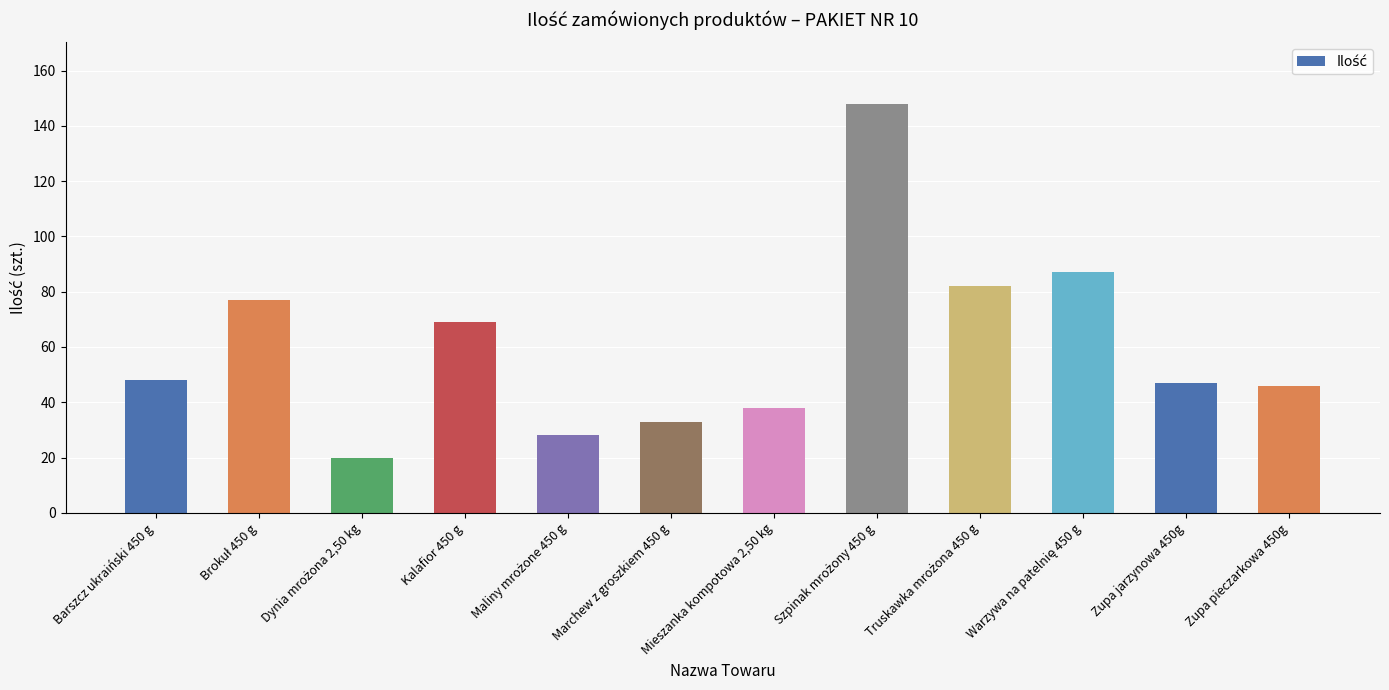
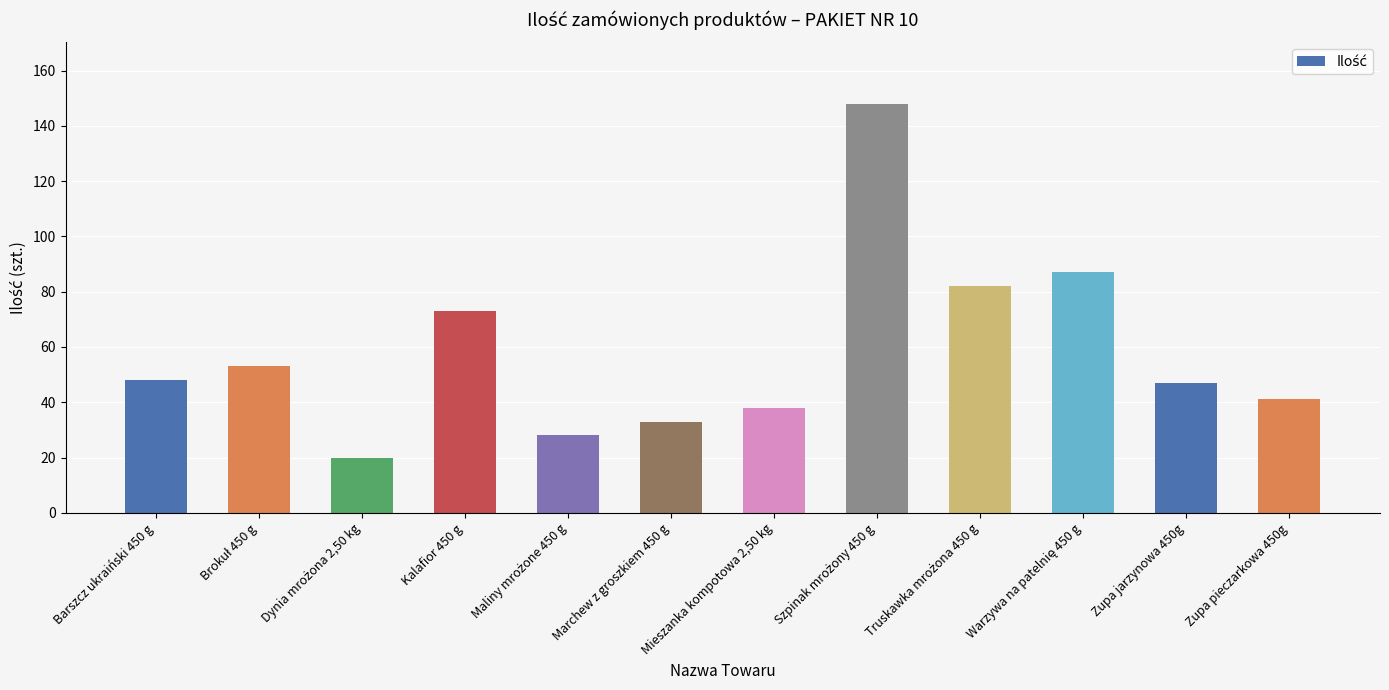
  {
    "Barszcz ukraiński 450 g": 48,
-   "Brokuł 450 g": 77,
+   "Brokuł 450 g": 53,
    "Dynia mrożona 2,50 kg": 20,
-   "Kalafior 450 g": 69,
+   "Kalafior 450 g": 73,
    "Maliny mrożone 450 g": 28,
    "Marchew z groszkiem 450 g": 33,
    "Mieszanka kompotowa 2,50 kg": 38,
    "Szpinak mrożony 450 g": 148,
    "Truskawka mrożona 450 g": 82,
    "Warzywa na patelnię 450 g": 87,
    "Zupa jarzynowa 450g": 47,
-   "Zupa pieczarkowa 450g": 46
+   "Zupa pieczarkowa 450g": 41
  }
